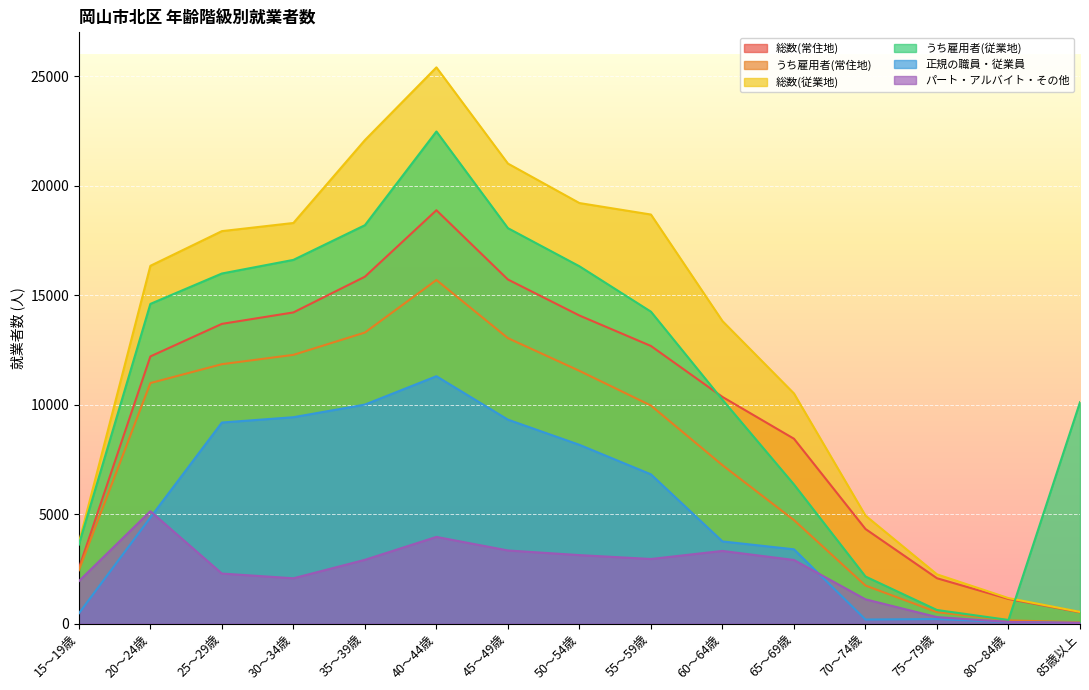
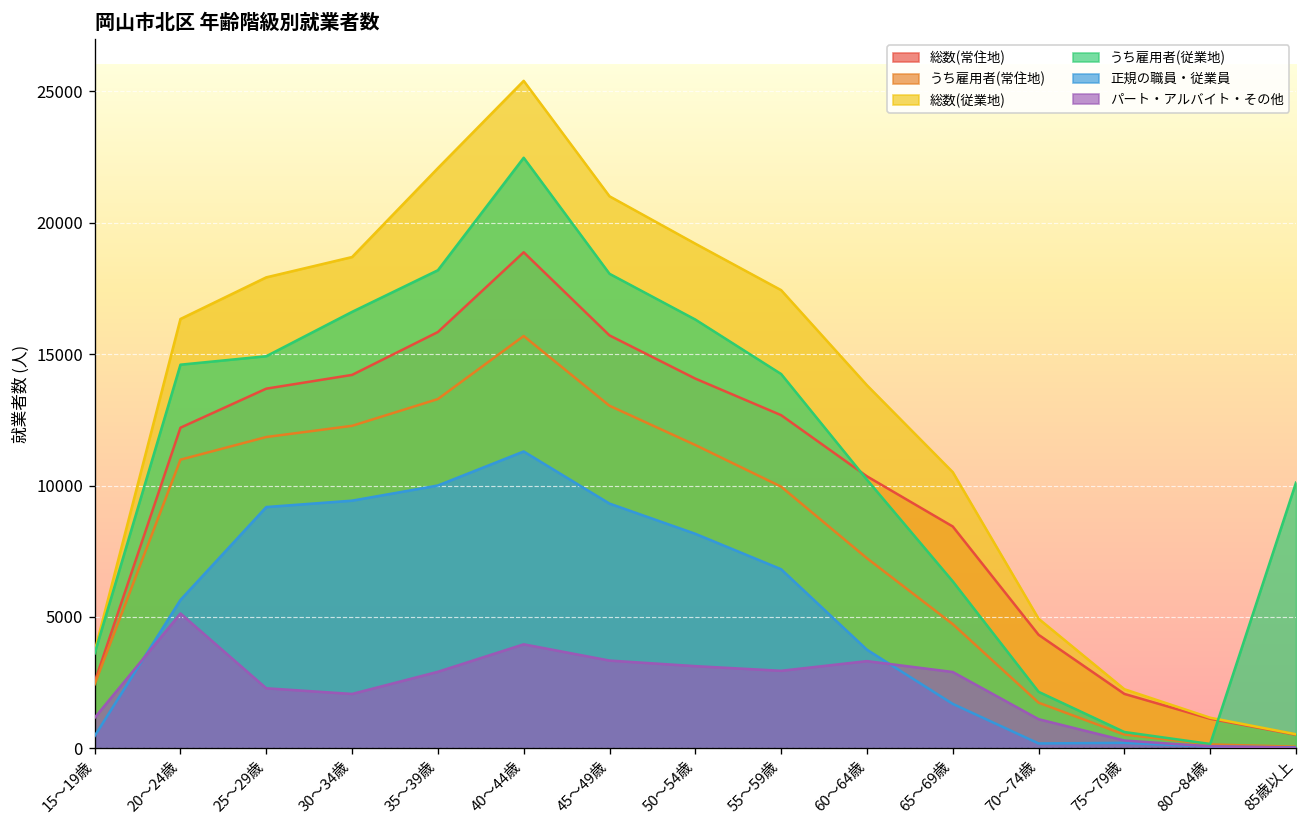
  {
    "総数(従業地)": {
      "20～24歳": 16300,
      "25～29歳": 17900,
-     "30～34歳": 18300,
+     "30～34歳": 18700,
      "35～39歳": 22100,
      "40～44歳": 25400,
      "45～49歳": 21000,
      "50～54歳": 19200,
-     "55～59歳": 18700,
+     "55～59歳": 17400,
      "60～64歳": 13800,
      "65～69歳": 10500,
      "70～74歳": 4900,
      "75～79歳": 2200
    },
    "うち雇用者(従業地)": {
      "20～24歳": 14600,
-     "25～29歳": 16000,
+     "25～29歳": 14900,
      "30～34歳": 16600,
      "35～39歳": 18200,
      "40～44歳": 22500,
      "45～49歳": 18100,
      "50～54歳": 16300,
      "55～59歳": 14200,
      "60～64歳": 10200,
      "65～69歳": 6400,
      "70～74歳": 2200,
      "85歳以上": 10100
    },
    "正規の職員・従業員": {
      "15～19歳": 500,
-     "20～24歳": 4800,
+     "20～24歳": 5600,
      "25～29歳": 9200,
      "30～34歳": 9400,
      "35～39歳": 10000,
      "40～44歳": 11300,
      "45～49歳": 9300,
      "50～54歳": 8200,
      "55～59歳": 6800,
      "60～64歳": 3800,
-     "65～69歳": 3400,
+     "65～69歳": 1700,
      "70～74歳": 200
    },
    "パート・アルバイト・その他": {
-     "15～19歳": 1900,
+     "15～19歳": 1200,
      "20～24歳": 5100,
      "25～29歳": 2300,
      "30～34歳": 2100,
      "35～39歳": 2900,
      "40～44歳": 4000,
      "45～49歳": 3300,
      "50～54歳": 3100,
      "55～59歳": 3000,
      "60～64歳": 3300,
      "65～69歳": 2900,
      "70～74歳": 1100
    }
  }
